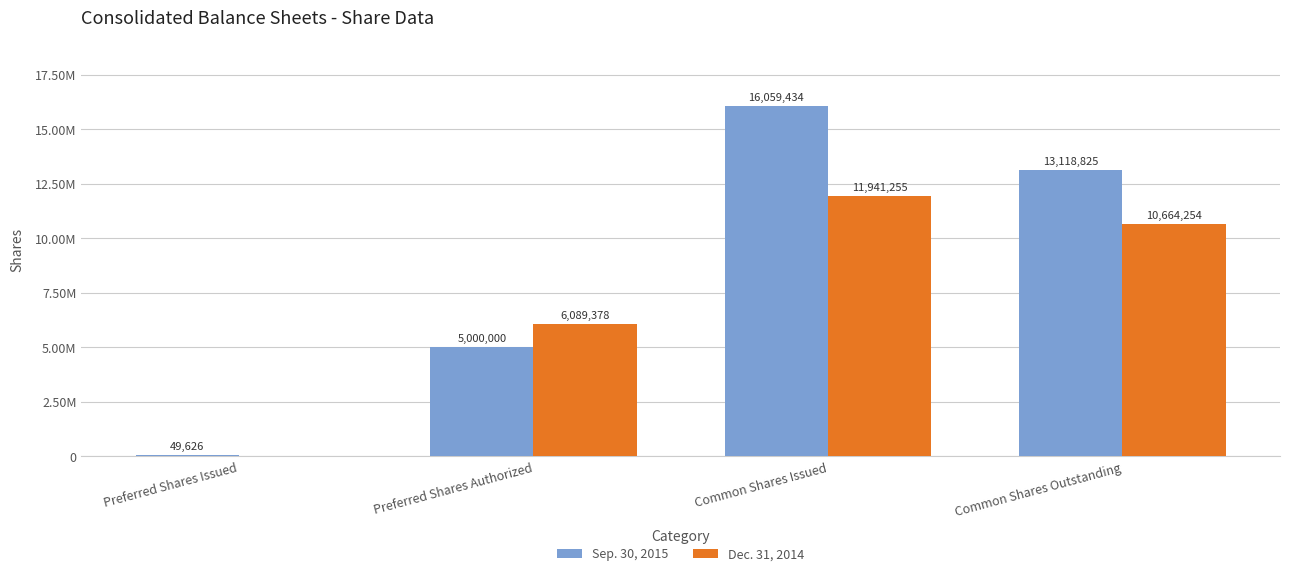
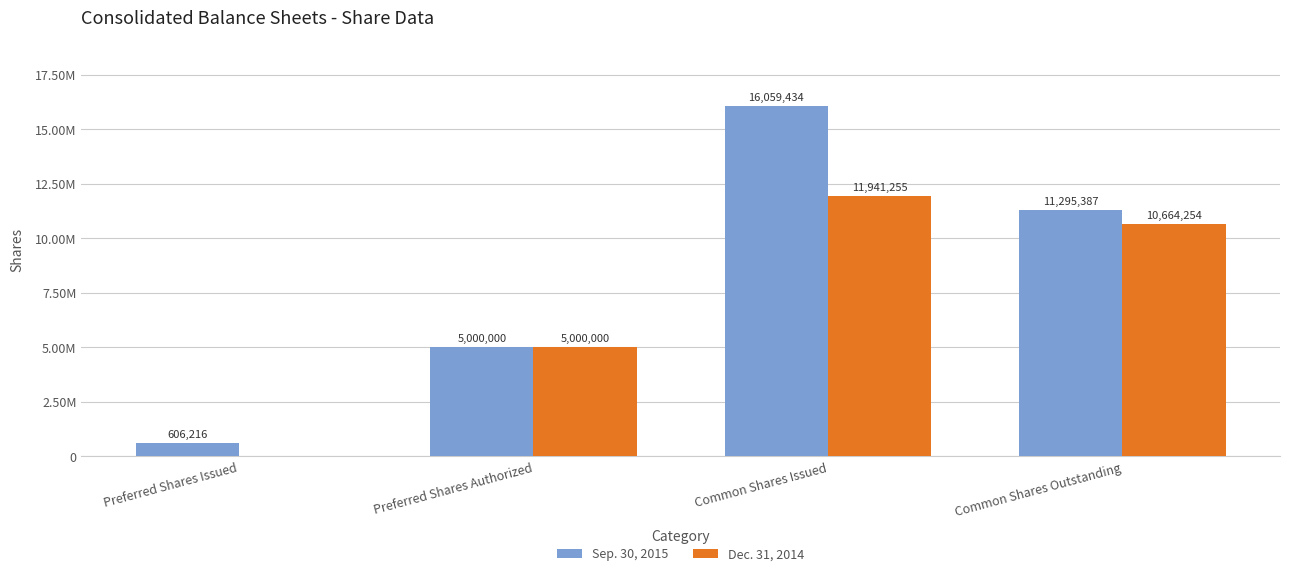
  {
    "Sep. 30, 2015": {
-     "Preferred Shares Issued": "49,626",
+     "Preferred Shares Issued": "606,216",
      "Preferred Shares Authorized": "5,000,000",
      "Common Shares Issued": "16,059,434",
-     "Common Shares Outstanding": "13,118,825"
+     "Common Shares Outstanding": "11,295,387"
    },
    "Dec. 31, 2014": {
-     "Preferred Shares Authorized": "6,089,378",
+     "Preferred Shares Authorized": "5,000,000",
      "Common Shares Issued": "11,941,255",
      "Common Shares Outstanding": "10,664,254"
    }
  }
